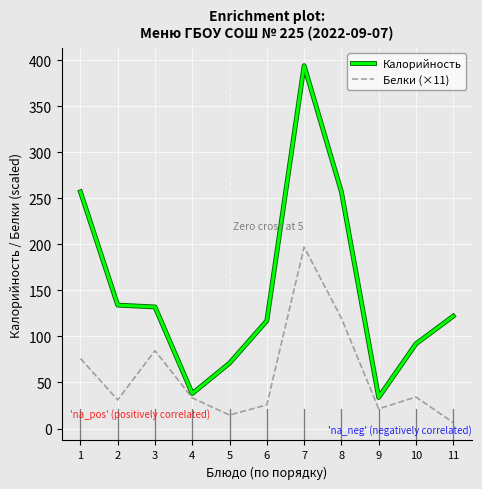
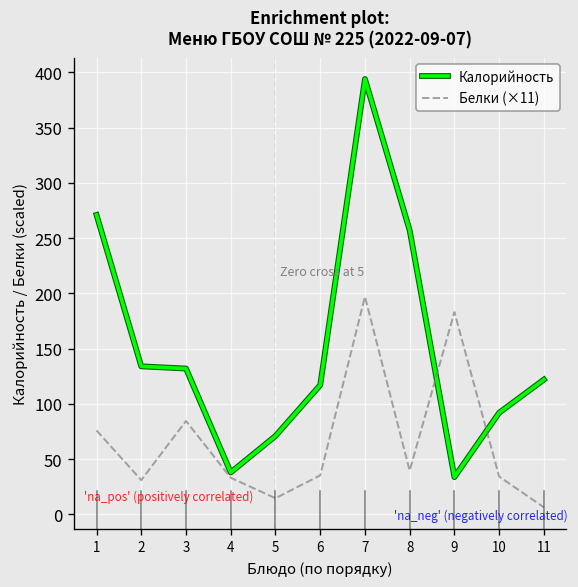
  {
    "Калорийность": {
-     "1": 260,
+     "1": 270,
      "2": 130,
      "3": 130,
      "4": 40,
      "5": 70,
      "6": 120,
      "7": 390,
      "8": 260,
      "9": 30,
      "10": 90,
      "11": 120
    },
    "Белки (×11)": {
      "1": 80,
      "2": 30,
      "3": 80,
      "4": 30,
      "5": 10,
-     "6": 30,
-     "8": 120,
-     "9": 20,
+     "6": 40,
+     "8": 40,
+     "9": 180,
      "10": 30,
      "11": 10
    }
  }
